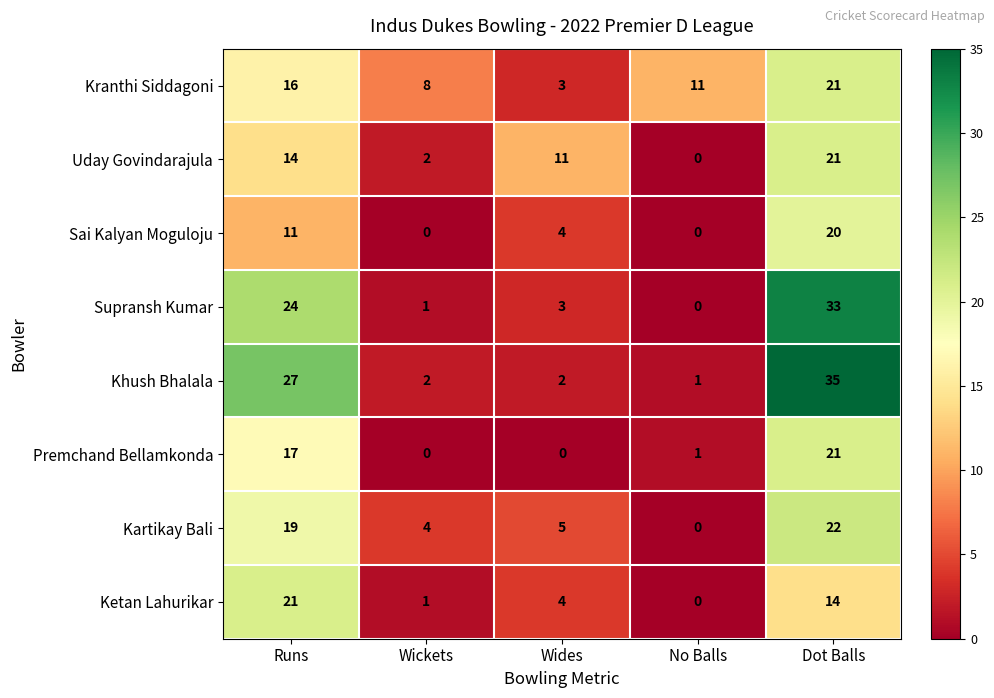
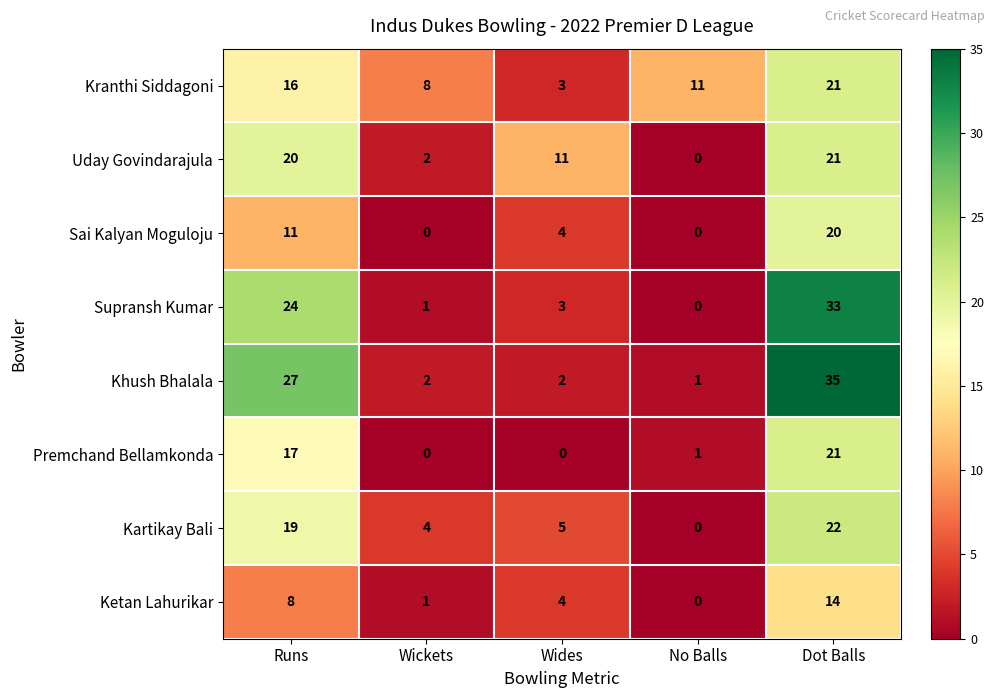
  {
    "Kranthi Siddagoni": {
      "Runs": 16,
      "Wickets": 8,
      "Wides": 3,
      "No Balls": 11,
      "Dot Balls": 21
    },
    "Uday Govindarajula": {
-     "Runs": 14,
+     "Runs": 20,
      "Wickets": 2,
      "Wides": 11,
      "No Balls": 0,
      "Dot Balls": 21
    },
    "Sai Kalyan Moguloju": {
      "Runs": 11,
      "Wickets": 0,
      "Wides": 4,
      "No Balls": 0,
      "Dot Balls": 20
    },
    "Supransh Kumar": {
      "Runs": 24,
      "Wickets": 1,
      "Wides": 3,
      "No Balls": 0,
      "Dot Balls": 33
    },
    "Khush Bhalala": {
      "Runs": 27,
      "Wickets": 2,
      "Wides": 2,
      "No Balls": 1,
      "Dot Balls": 35
    },
    "Premchand Bellamkonda": {
      "Runs": 17,
      "Wickets": 0,
      "Wides": 0,
      "No Balls": 1,
      "Dot Balls": 21
    },
    "Kartikay Bali": {
      "Runs": 19,
      "Wickets": 4,
      "Wides": 5,
      "No Balls": 0,
      "Dot Balls": 22
    },
    "Ketan Lahurikar": {
-     "Runs": 21,
+     "Runs": 8,
      "Wickets": 1,
      "Wides": 4,
      "No Balls": 0,
      "Dot Balls": 14
    }
  }
